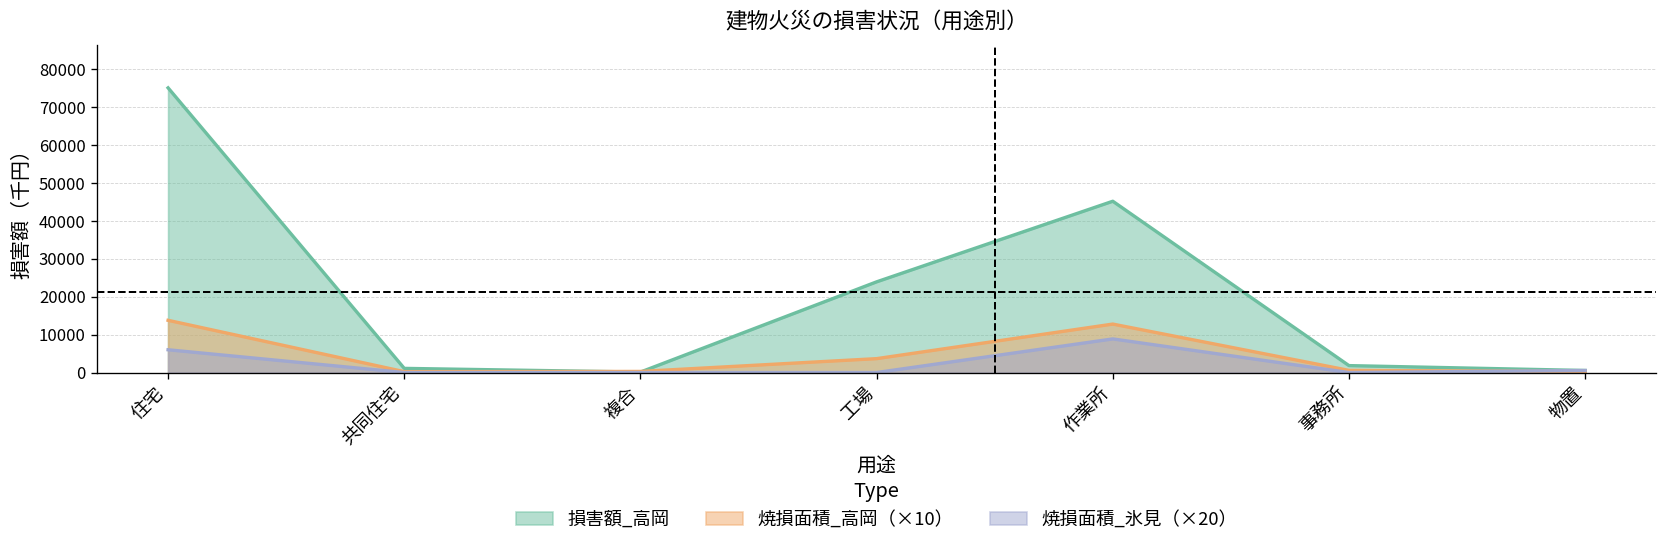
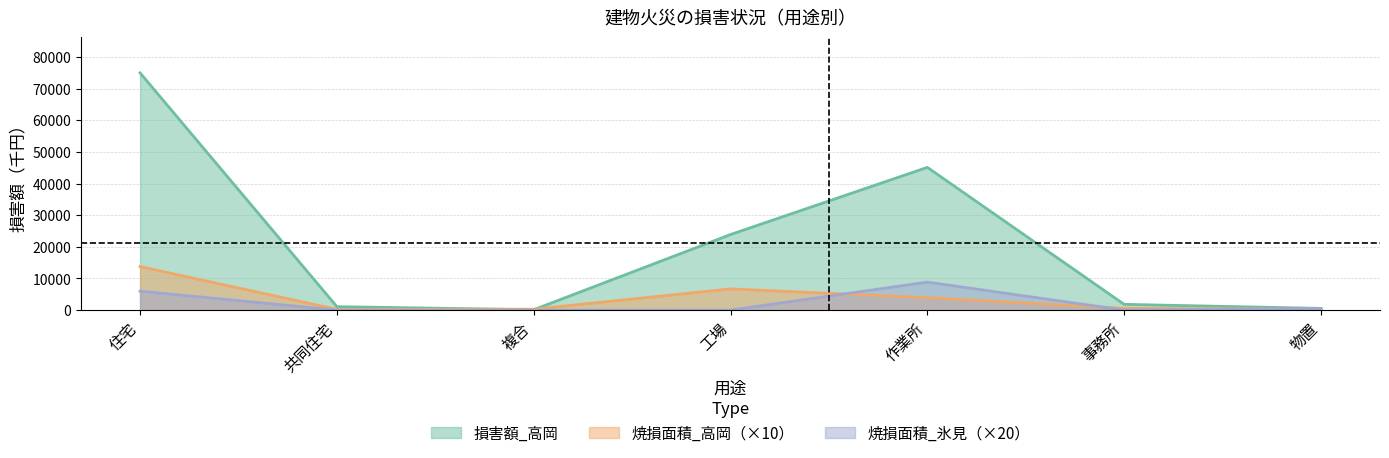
  {
    "焼損面積_高岡（×10）": {
      "住宅": 14000,
-     "工場": 4000,
-     "作業所": 13000
+     "工場": 7000,
+     "作業所": 4000
    }
  }
